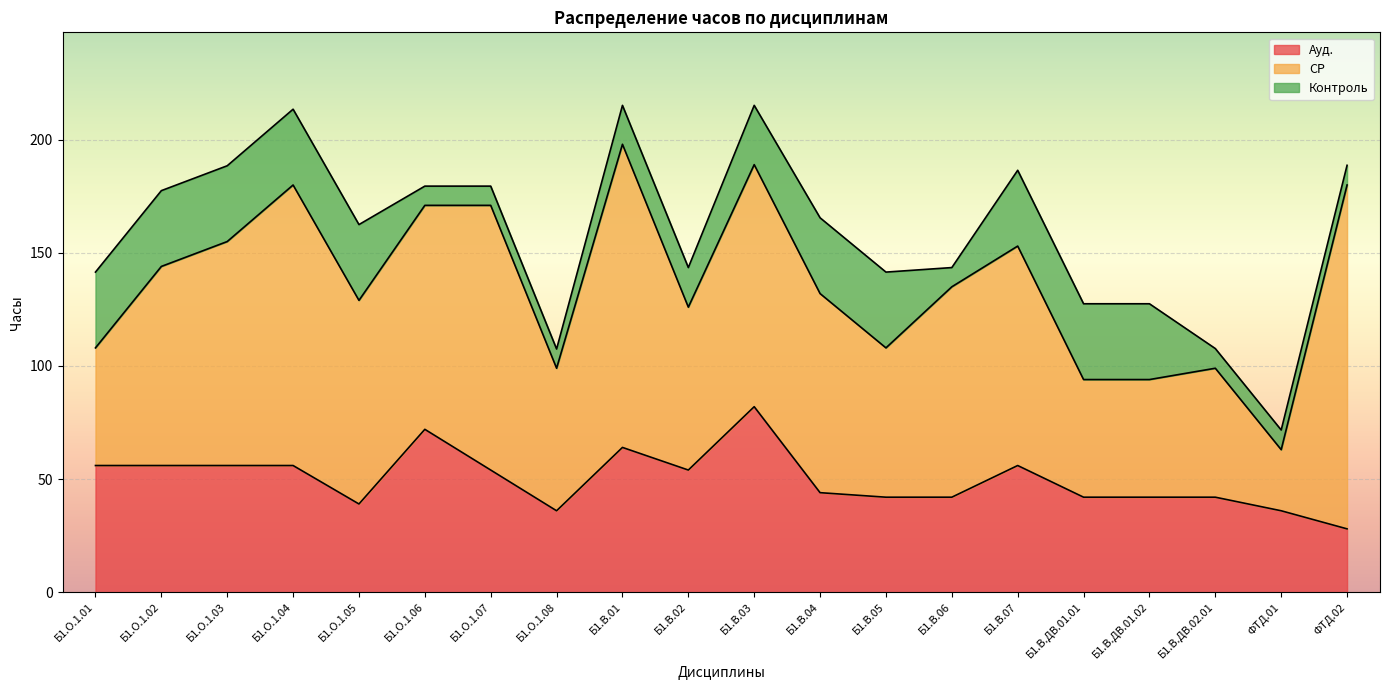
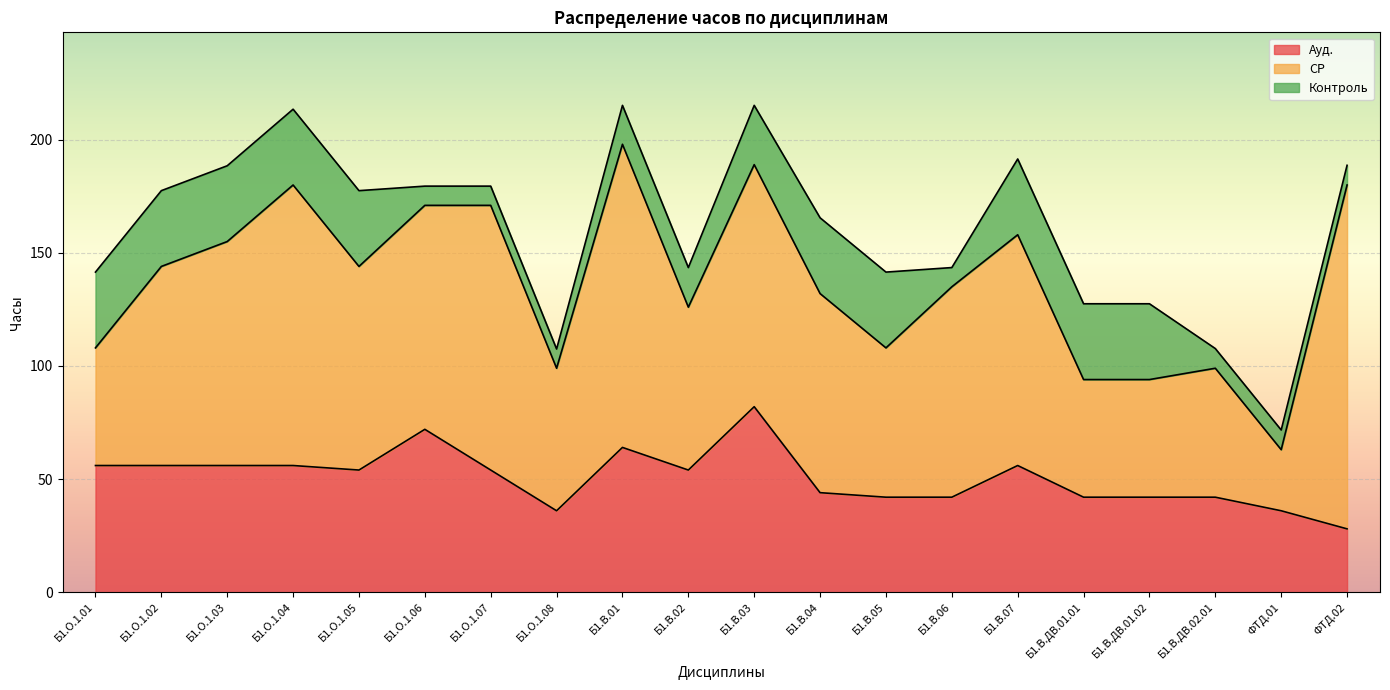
  {
    "Ауд.": {
      "Б1.О.1.01": 56,
      "Б1.О.1.02": 56,
      "Б1.О.1.03": 56,
      "Б1.О.1.04": 56,
-     "Б1.О.1.05": 39,
+     "Б1.О.1.05": 54,
      "Б1.О.1.06": 72,
      "Б1.О.1.07": 54,
      "Б1.О.1.08": 36,
      "Б1.В.01": 64,
      "Б1.В.02": 54,
      "Б1.В.03": 82,
      "Б1.В.04": 44,
      "Б1.В.05": 42,
      "Б1.В.06": 42,
      "Б1.В.07": 56,
      "Б1.В.ДВ.01.01": 42,
      "Б1.В.ДВ.01.02": 42,
      "Б1.В.ДВ.02.01": 42,
      "ФТД.01": 36,
      "ФТД.02": 28
    },
    "СР": {
      "Б1.О.1.01": 52,
      "Б1.О.1.02": 88,
      "Б1.О.1.03": 99,
      "Б1.О.1.04": 124,
      "Б1.О.1.05": 90,
      "Б1.О.1.06": 99,
      "Б1.О.1.07": 117,
      "Б1.О.1.08": 63,
      "Б1.В.01": 134,
      "Б1.В.02": 72,
      "Б1.В.03": 107,
      "Б1.В.04": 88,
      "Б1.В.05": 66,
      "Б1.В.06": 93,
-     "Б1.В.07": 97,
+     "Б1.В.07": 102,
      "Б1.В.ДВ.01.01": 52,
      "Б1.В.ДВ.01.02": 52,
      "Б1.В.ДВ.02.01": 57,
      "ФТД.01": 27,
      "ФТД.02": 152
    },
    "Контроль": {
      "Б1.О.1.01": 34,
      "Б1.О.1.02": 34,
      "Б1.О.1.03": 34,
      "Б1.О.1.04": 34,
      "Б1.О.1.05": 34,
      "Б1.О.1.06": 9,
      "Б1.О.1.07": 9,
      "Б1.О.1.08": 9,
      "Б1.В.01": 17,
      "Б1.В.02": 18,
      "Б1.В.03": 26,
      "Б1.В.04": 34,
      "Б1.В.05": 34,
      "Б1.В.06": 9,
      "Б1.В.07": 34,
      "Б1.В.ДВ.01.01": 34,
      "Б1.В.ДВ.01.02": 34,
      "Б1.В.ДВ.02.01": 9,
      "ФТД.01": 9,
      "ФТД.02": 9
    }
  }
